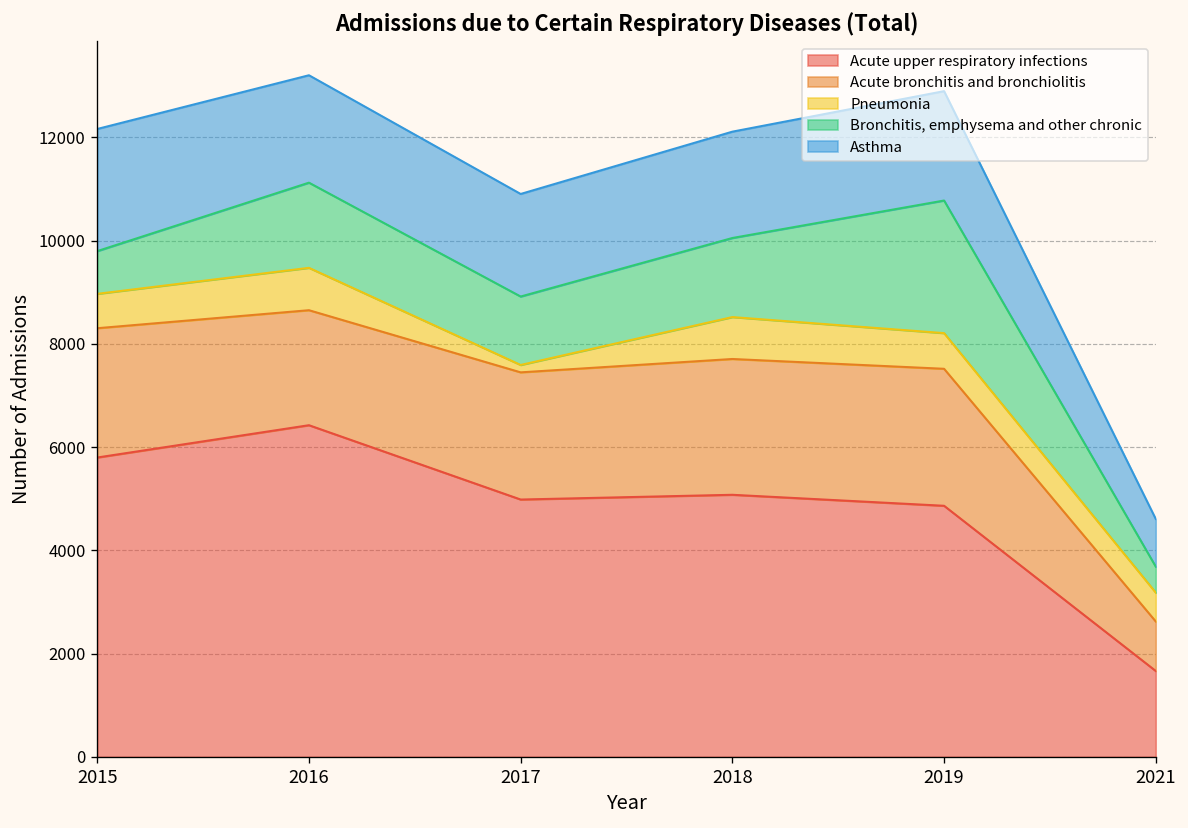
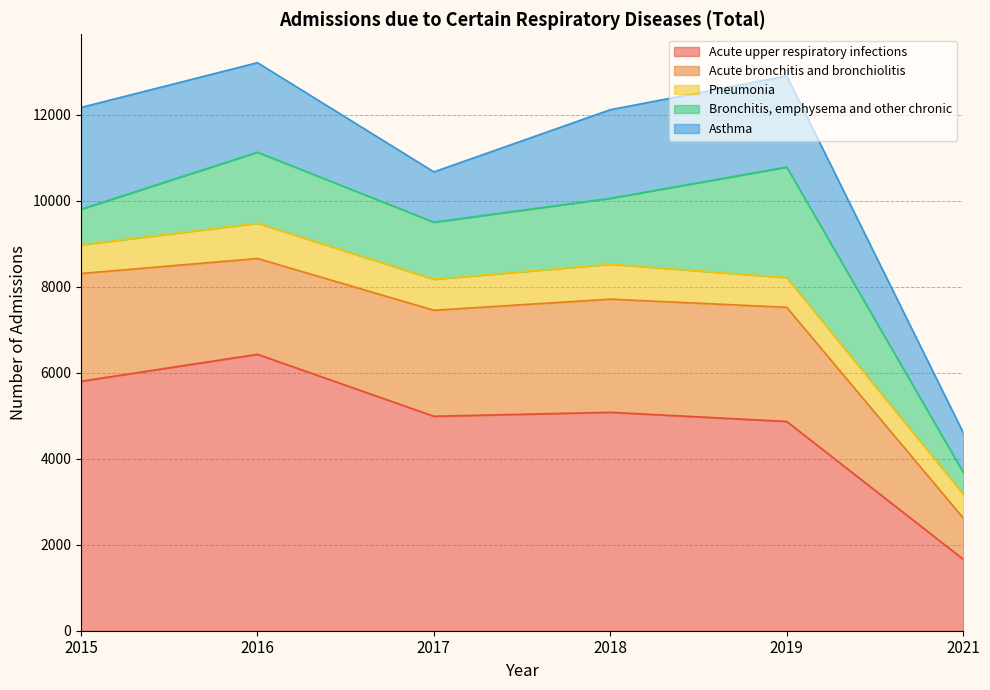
  {
    "Pneumonia": {
      "2015": 700,
      "2016": 800,
-     "2017": 100,
+     "2017": 700,
      "2018": 800,
      "2019": 700,
      "2021": 600
    },
    "Bronchitis, emphysema and other chronic": {
      "2015": 800,
      "2016": 1700,
      "2017": 1300,
      "2018": 1500,
      "2019": 2600,
      "2021": 500
    },
    "Asthma": {
      "2015": 2400,
      "2016": 2100,
-     "2017": 2000,
+     "2017": 1200,
      "2018": 2100,
      "2021": 900
    }
  }
